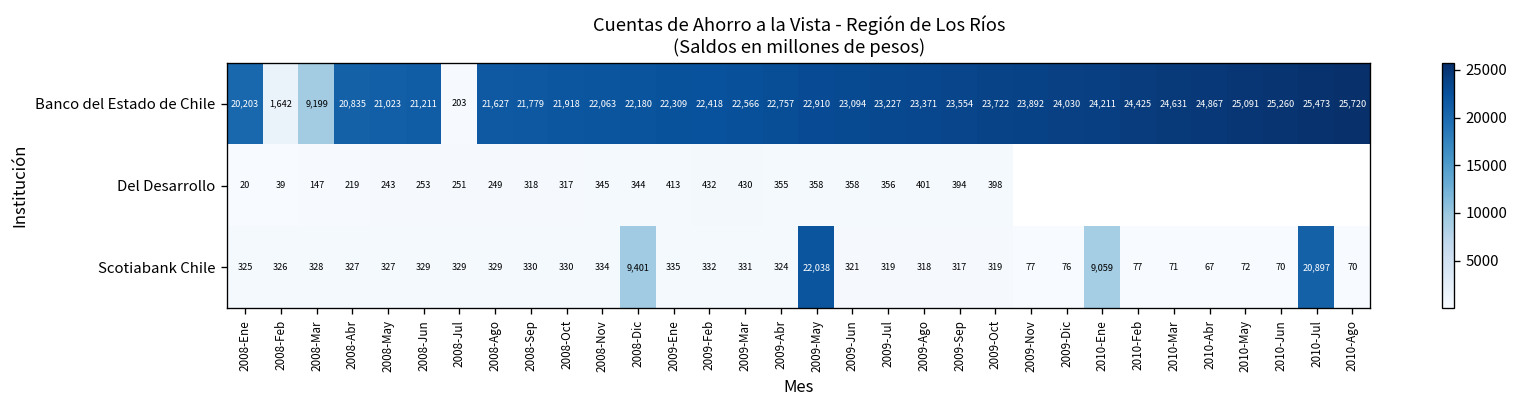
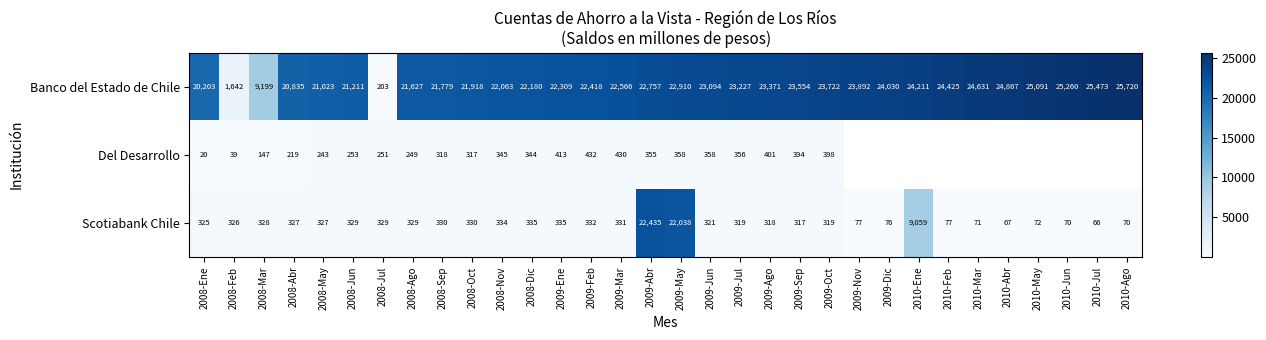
  {
    "Banco del Estado de Chile": {
      "2008-Ene": "20,203",
      "2008-Feb": "1,642",
      "2008-Mar": "9,199",
      "2008-Abr": "20,835",
      "2008-May": "21,023",
      "2008-Jun": "21,211",
      "2008-Jul": "203",
      "2008-Ago": "21,627",
      "2008-Sep": "21,779",
      "2008-Oct": "21,918",
      "2008-Nov": "22,063",
      "2008-Dic": "22,180",
      "2009-Ene": "22,309",
      "2009-Feb": "22,418",
      "2009-Mar": "22,566",
      "2009-Abr": "22,757",
      "2009-May": "22,910",
      "2009-Jun": "23,094",
      "2009-Jul": "23,227",
      "2009-Ago": "23,371",
      "2009-Sep": "23,554",
      "2009-Oct": "23,722",
      "2009-Nov": "23,892",
      "2009-Dic": "24,030",
      "2010-Ene": "24,211",
      "2010-Feb": "24,425",
      "2010-Mar": "24,631",
      "2010-Abr": "24,867",
      "2010-May": "25,091",
      "2010-Jun": "25,260",
      "2010-Jul": "25,473",
      "2010-Ago": "25,720"
    },
    "Del Desarrollo": {
      "2008-Ene": "20",
      "2008-Feb": "39",
      "2008-Mar": "147",
      "2008-Abr": "219",
      "2008-May": "243",
      "2008-Jun": "253",
      "2008-Jul": "251",
      "2008-Ago": "249",
      "2008-Sep": "318",
      "2008-Oct": "317",
      "2008-Nov": "345",
      "2008-Dic": "344",
      "2009-Ene": "413",
      "2009-Feb": "432",
      "2009-Mar": "430",
      "2009-Abr": "355",
      "2009-May": "358",
      "2009-Jun": "358",
      "2009-Jul": "356",
      "2009-Ago": "401",
      "2009-Sep": "394",
      "2009-Oct": "398"
    },
    "Scotiabank Chile": {
      "2008-Ene": "325",
      "2008-Feb": "326",
      "2008-Mar": "328",
      "2008-Abr": "327",
      "2008-May": "327",
      "2008-Jun": "329",
      "2008-Jul": "329",
      "2008-Ago": "329",
      "2008-Sep": "330",
      "2008-Oct": "330",
      "2008-Nov": "334",
-     "2008-Dic": "9,401",
+     "2008-Dic": "335",
      "2009-Ene": "335",
      "2009-Feb": "332",
      "2009-Mar": "331",
-     "2009-Abr": "324",
+     "2009-Abr": "22,435",
      "2009-May": "22,038",
      "2009-Jun": "321",
      "2009-Jul": "319",
      "2009-Ago": "318",
      "2009-Sep": "317",
      "2009-Oct": "319",
      "2009-Nov": "77",
      "2009-Dic": "76",
      "2010-Ene": "9,059",
      "2010-Feb": "77",
      "2010-Mar": "71",
      "2010-Abr": "67",
      "2010-May": "72",
      "2010-Jun": "70",
-     "2010-Jul": "20,897",
+     "2010-Jul": "66",
      "2010-Ago": "70"
    }
  }
